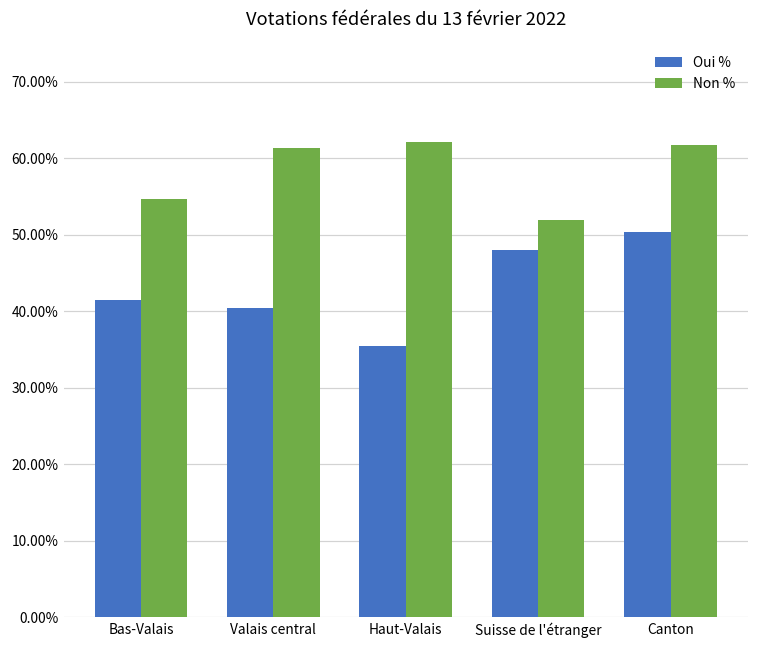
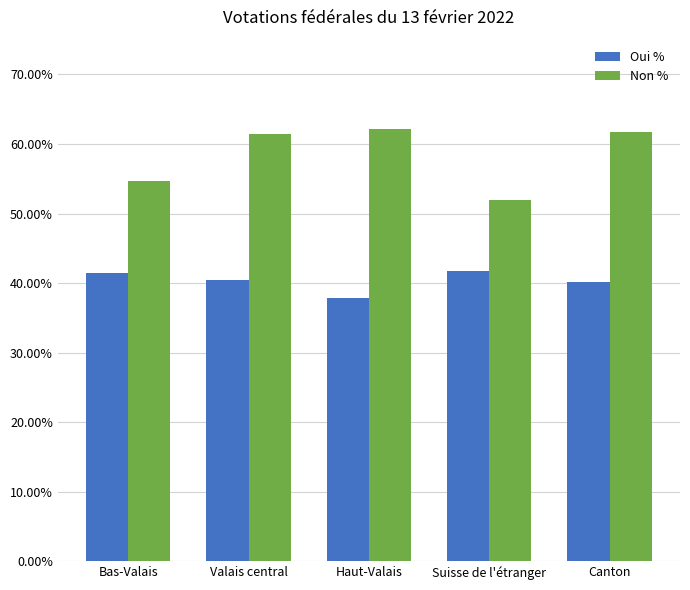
  {
    "Oui %": {
      "Bas-Valais": "42%",
      "Valais central": "40%",
-     "Haut-Valais": "36%",
-     "Suisse de l'étranger": "48%",
-     "Canton": "50%"
+     "Haut-Valais": "38%",
+     "Suisse de l'étranger": "42%",
+     "Canton": "40%"
    },
    "Non %": {
      "Bas-Valais": "55%",
      "Valais central": "61%",
      "Haut-Valais": "62%",
      "Suisse de l'étranger": "52%",
      "Canton": "62%"
    }
  }
